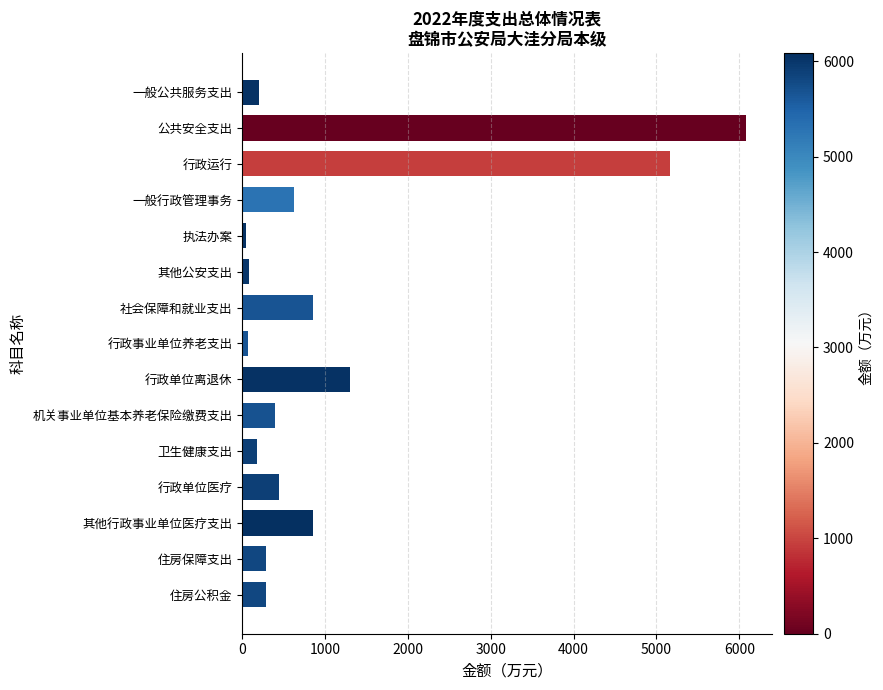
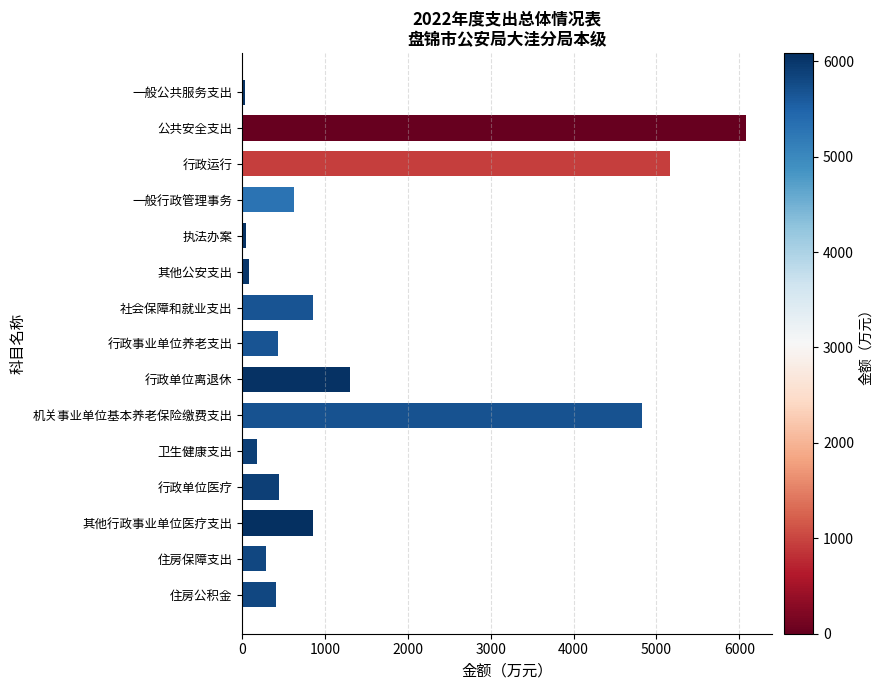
  {
-   "一般公共服务支出": 200,
+   "一般公共服务支出": 0,
    "公共安全支出": 6100,
    "行政运行": 5200,
    "一般行政管理事务": 600,
    "执法办案": 0,
    "其他公安支出": 100,
    "社会保障和就业支出": 900,
-   "行政事业单位养老支出": 100,
+   "行政事业单位养老支出": 400,
    "行政单位离退休": 1300,
-   "机关事业单位基本养老保险缴费支出": 400,
+   "机关事业单位基本养老保险缴费支出": 4800,
    "卫生健康支出": 200,
    "行政单位医疗": 400,
    "其他行政事业单位医疗支出": 900,
    "住房保障支出": 300,
-   "住房公积金": 300
+   "住房公积金": 400
  }
